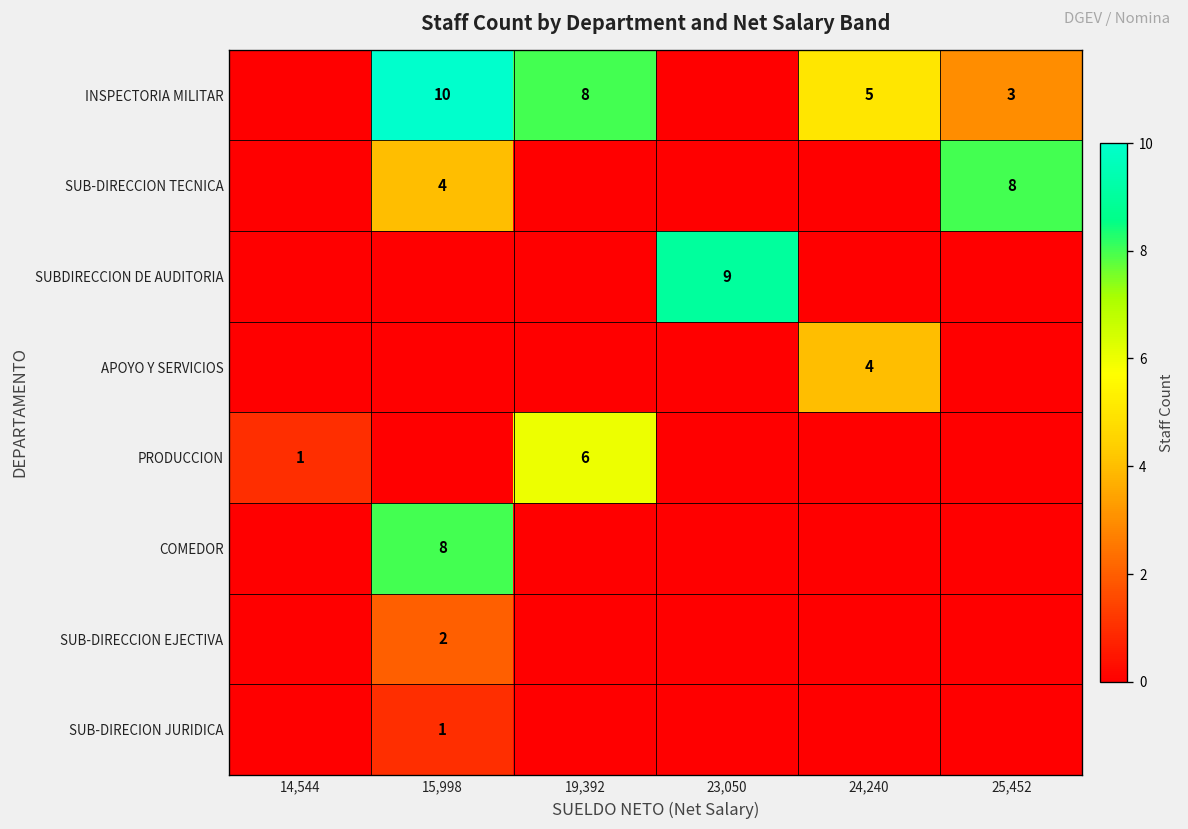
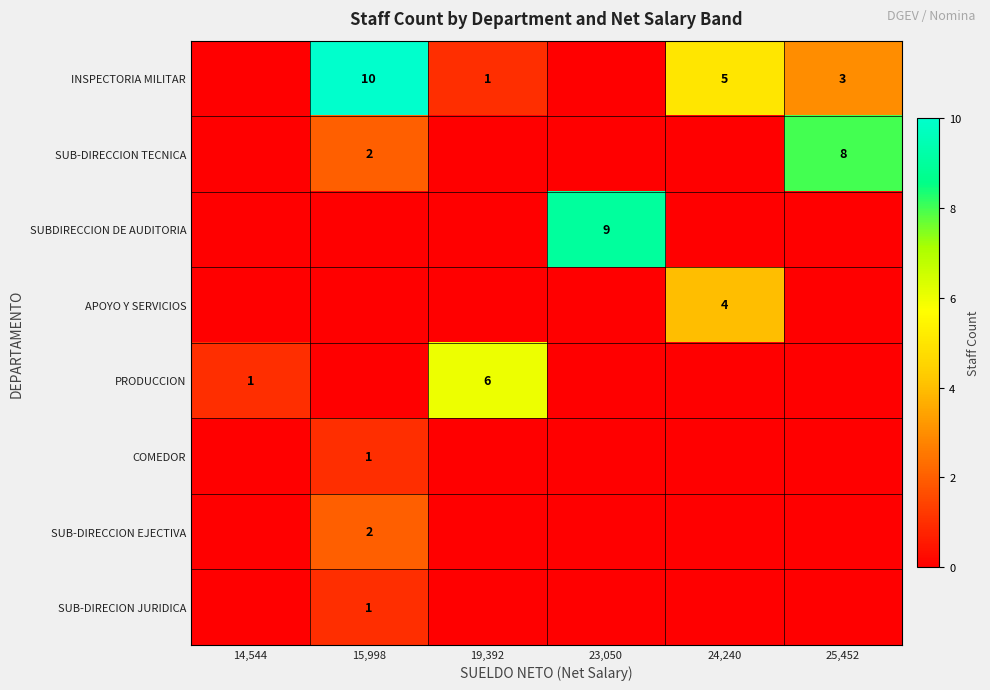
  {
    "INSPECTORIA MILITAR": {
      "15,998": 10,
-     "19,392": 8,
+     "19,392": 1,
      "24,240": 5,
      "25,452": 3
    },
    "SUB-DIRECCION TECNICA": {
-     "15,998": 4,
+     "15,998": 2,
      "25,452": 8
    },
    "SUBDIRECCION DE AUDITORIA": {
      "23,050": 9
    },
    "APOYO Y SERVICIOS": {
      "24,240": 4
    },
    "PRODUCCION": {
      "14,544": 1,
      "19,392": 6
    },
    "COMEDOR": {
-     "15,998": 8
+     "15,998": 1
    },
    "SUB-DIRECCION EJECTIVA": {
      "15,998": 2
    },
    "SUB-DIRECION JURIDICA": {
      "15,998": 1
    }
  }
